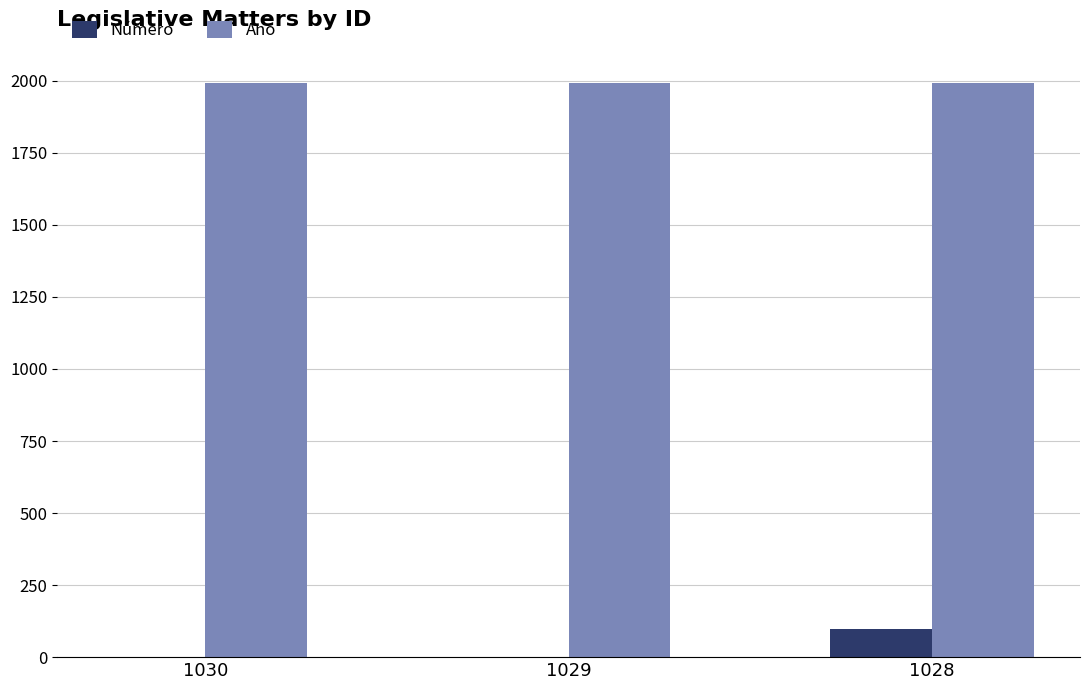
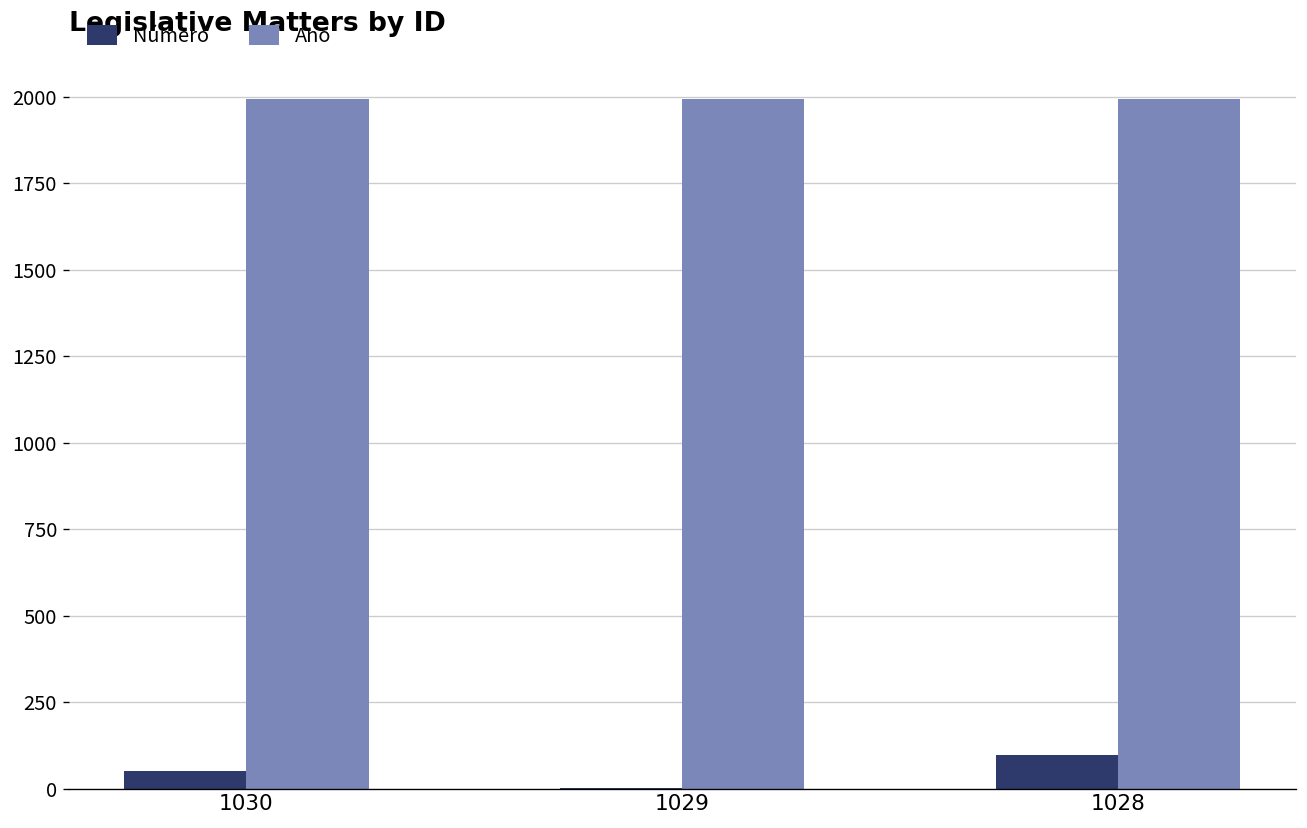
  {
    "Número": {
-     "1030": 0,
+     "1030": 50,
      "1028": 100
    },
    "Ano": {
      "1030": 1990,
      "1029": 1990,
      "1028": 1990
    }
  }
